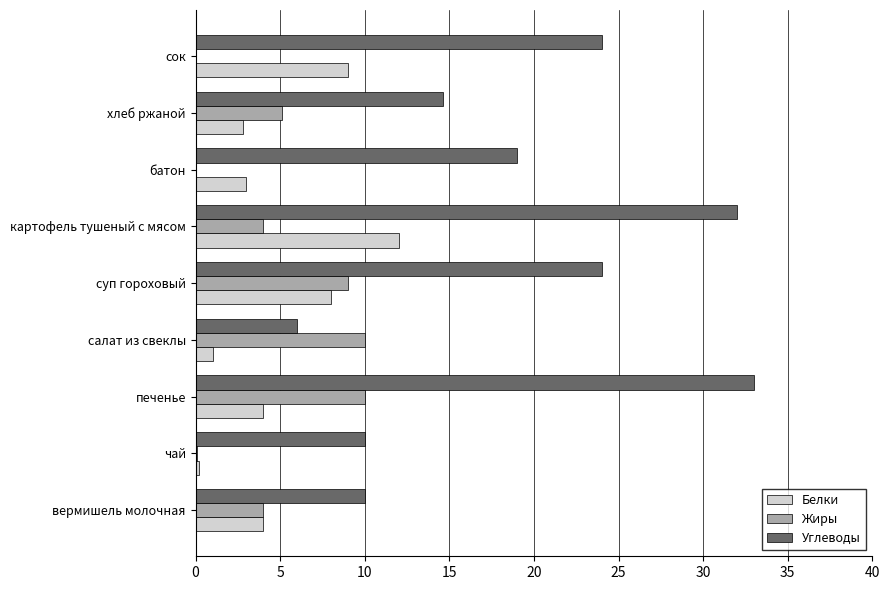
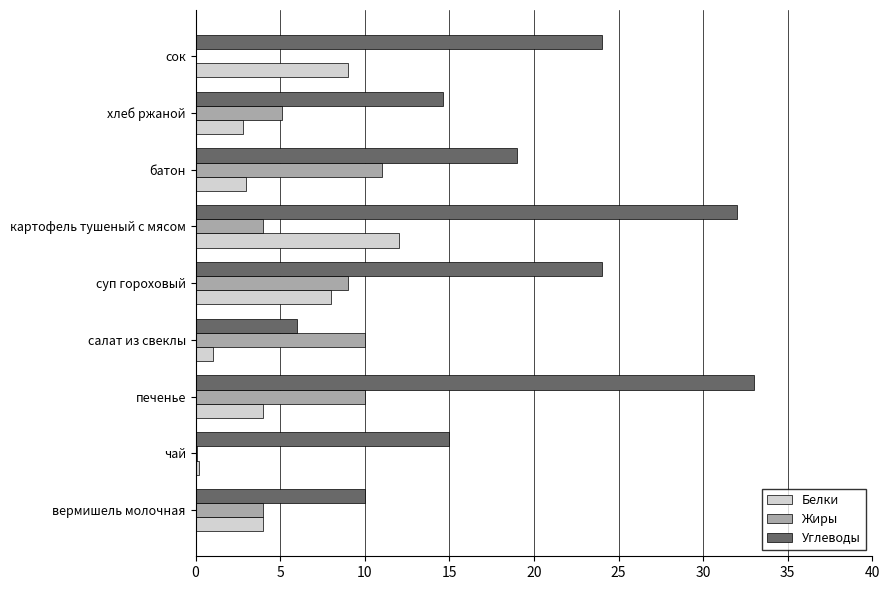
  {
    "Белки": {
      "сок": 9,
      "хлеб ржаной": 2.8,
      "батон": 3,
      "картофель тушеный с мясом": 12,
      "суп гороховый": 8,
      "салат из свеклы": 1,
      "печенье": 4,
      "чай": 0.2,
      "вермишель молочная": 4
    },
    "Жиры": {
      "сок": 0,
      "хлеб ржаной": 5,
-     "батон": 0,
+     "батон": 11,
      "картофель тушеный с мясом": 4,
      "суп гороховый": 9,
      "салат из свеклы": 10,
      "печенье": 10,
      "вермишель молочная": 4
    },
    "Углеводы": {
      "сок": 24,
      "хлеб ржаной": 14.6,
      "батон": 19,
      "картофель тушеный с мясом": 32,
      "суп гороховый": 24,
      "салат из свеклы": 6,
      "печенье": 33,
-     "чай": 10,
+     "чай": 15,
      "вермишель молочная": 10
    }
  }
